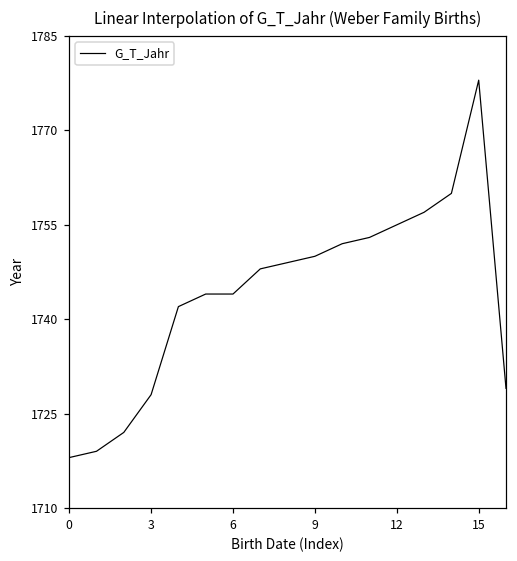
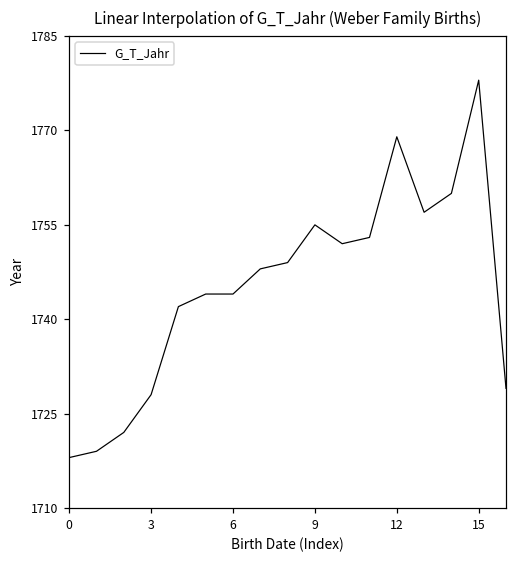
  {
    "0": 1718,
    "3": 1728,
    "6": 1744,
-   "9": 1750,
-   "12": 1755,
+   "9": 1755,
+   "12": 1769,
    "15": 1778
  }
